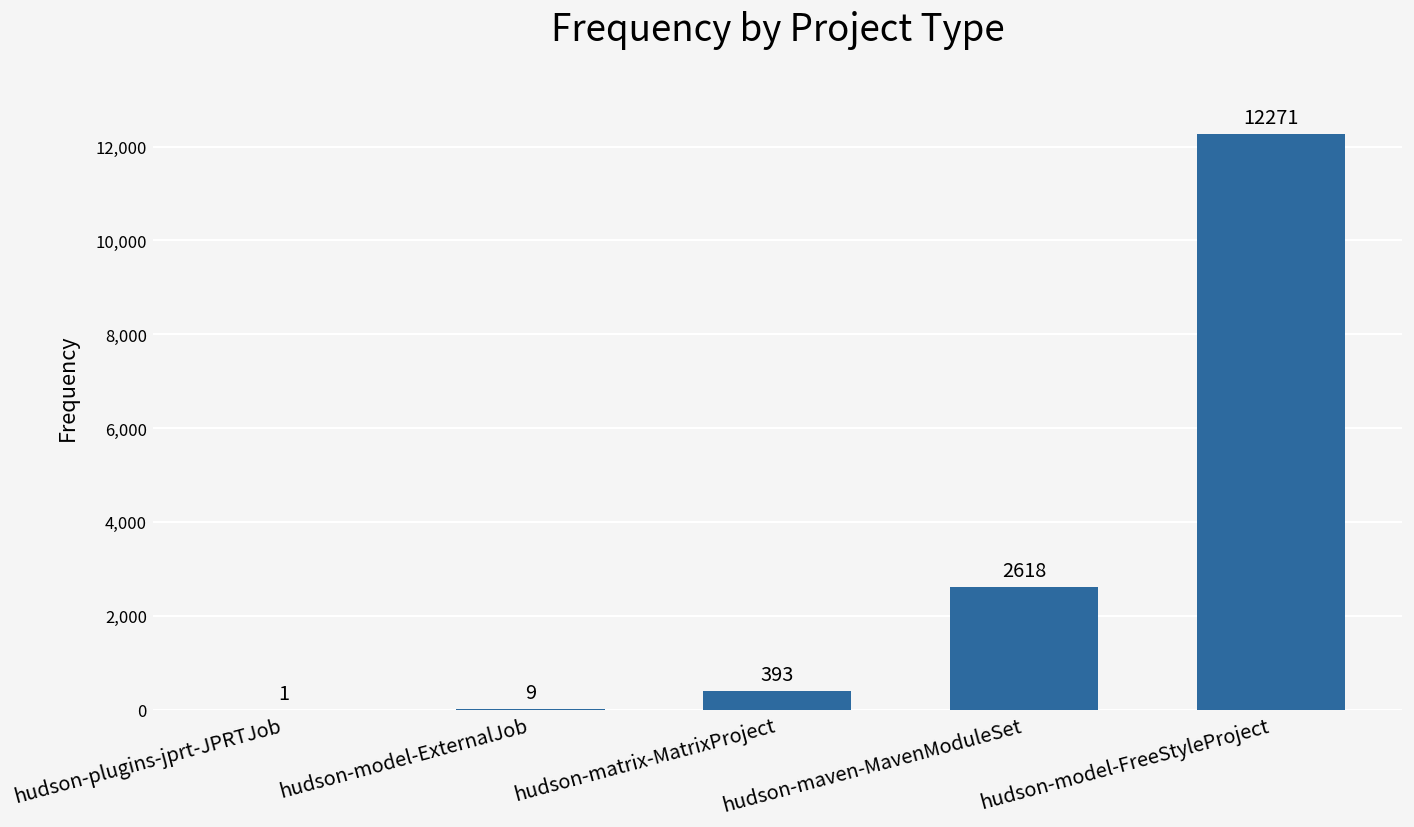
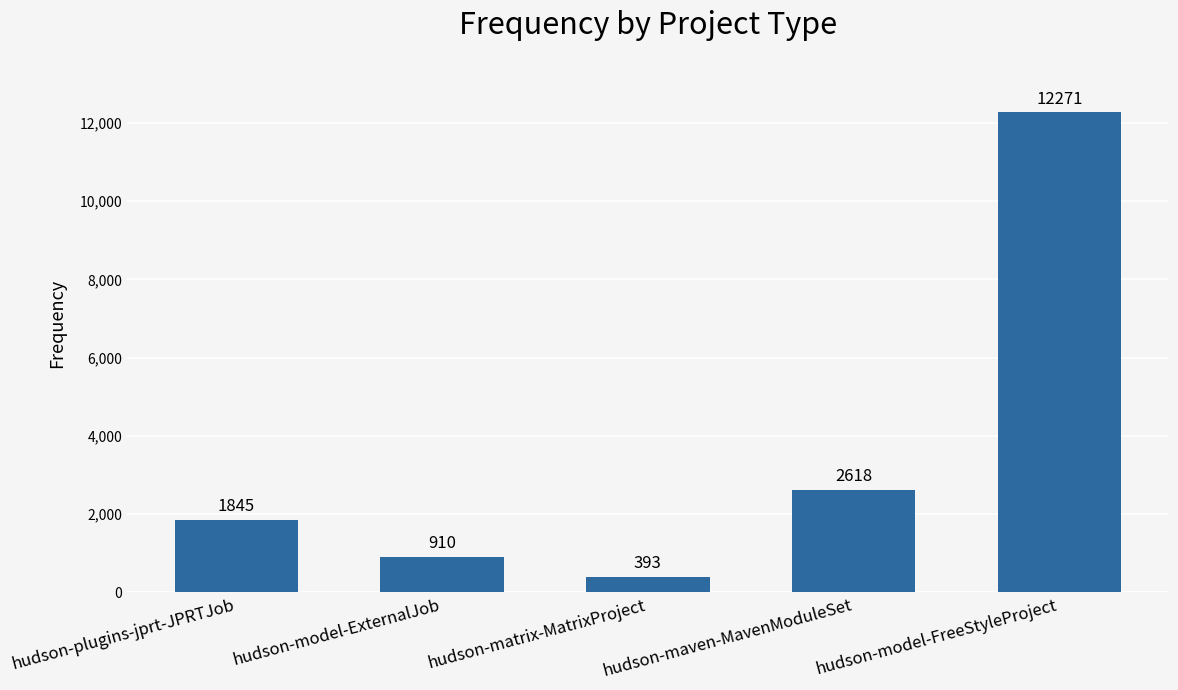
  {
-   "hudson-plugins-jprt-JPRTJob": 1,
-   "hudson-model-ExternalJob": 9,
+   "hudson-plugins-jprt-JPRTJob": 1845,
+   "hudson-model-ExternalJob": 910,
    "hudson-matrix-MatrixProject": 393,
    "hudson-maven-MavenModuleSet": 2618,
    "hudson-model-FreeStyleProject": 12271
  }
